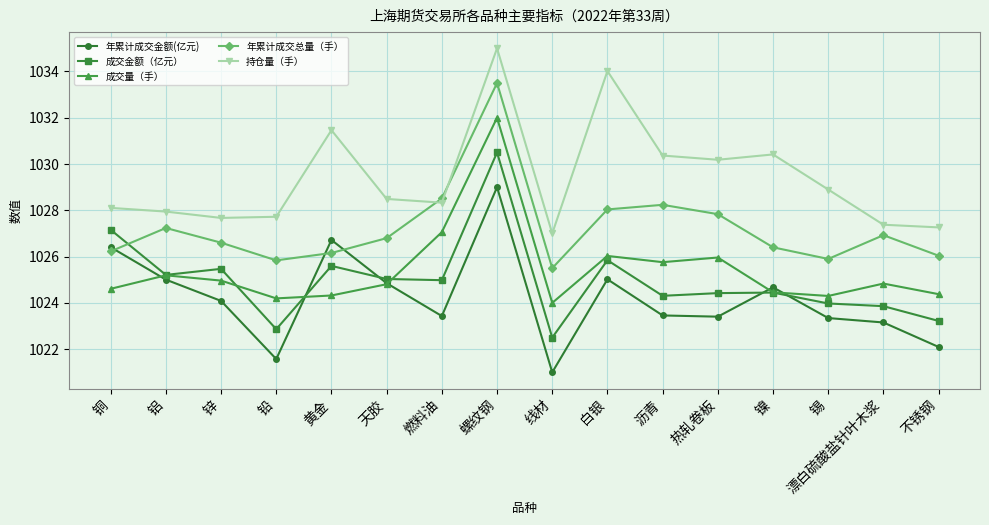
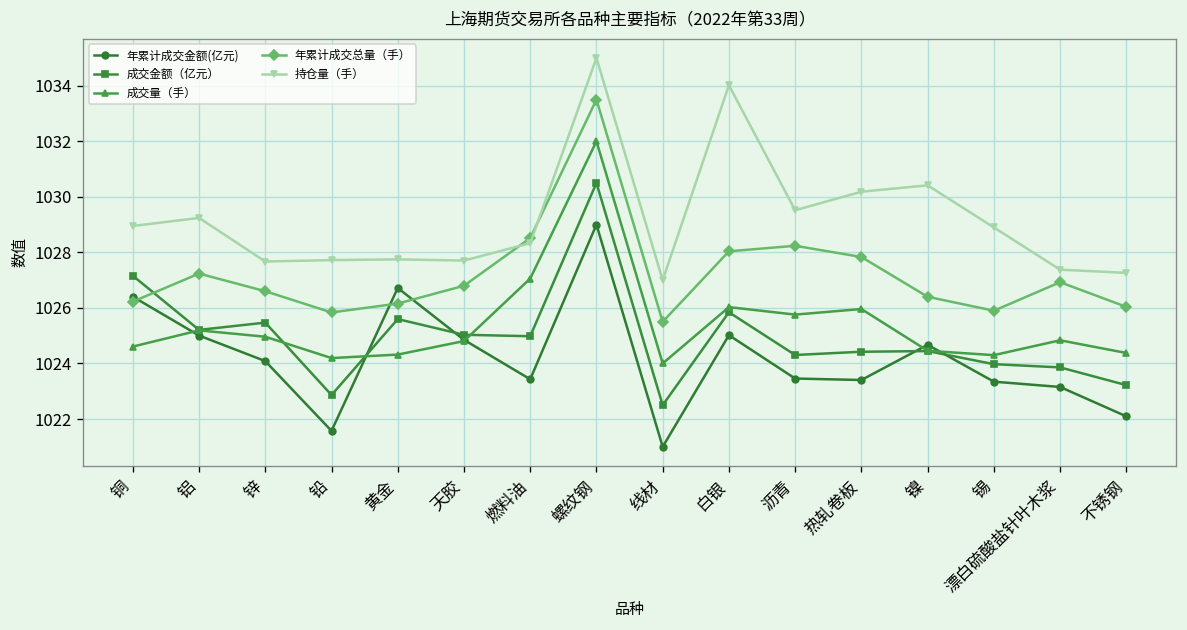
  {
    "持仓量（手）": {
-     "铜": 1028.1,
-     "铝": 1027.9,
+     "铜": 1029.0,
+     "铝": 1029.2,
      "锌": 1027.7,
      "铅": 1027.7,
-     "黄金": 1031.5,
-     "天胶": 1028.5,
+     "黄金": 1027.7,
+     "天胶": 1027.7,
      "燃料油": 1028.3,
      "螺纹钢": 1035.0,
      "线材": 1027.0,
      "白银": 1034.0,
-     "沥青": 1030.4,
+     "沥青": 1029.5,
      "热轧卷板": 1030.2,
      "镍": 1030.4,
      "锡": 1028.9,
      "漂白硫酸盐针叶木浆": 1027.4,
      "不锈钢": 1027.3
    }
  }
